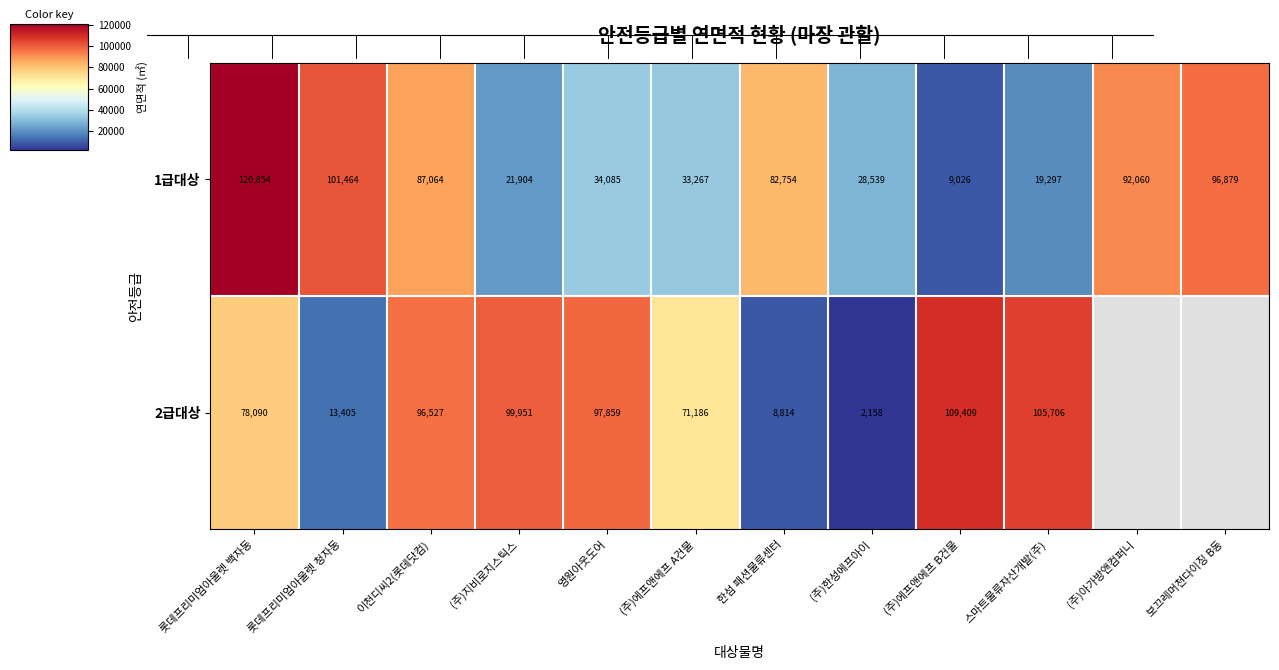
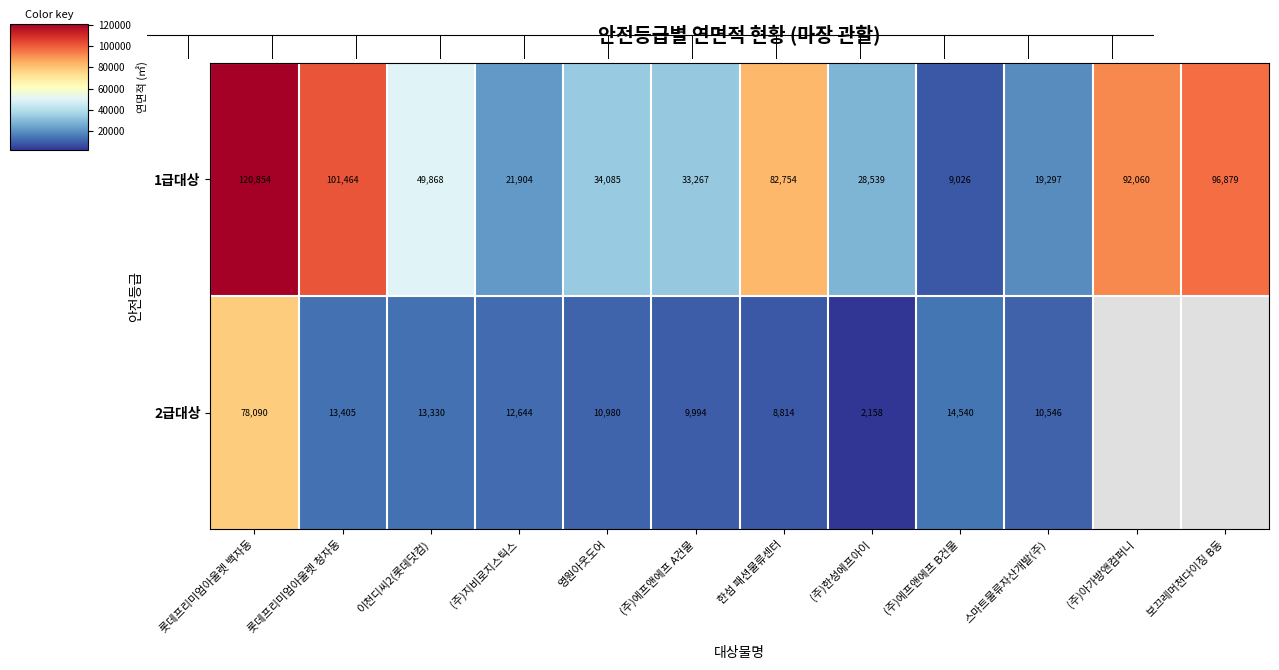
  {
    "안전등급별 연면적 현황 (마장 관할)": {
      "1급대상": {
        "롯데프리미엄아울렛 백자동": "120,854",
        "롯데프리미엄아울렛 청자동": "101,464",
-       "이천디씨2(롯데닷컴)": "87,064",
+       "이천디씨2(롯데닷컴)": "49,868",
        "(주)지비로지스틱스": "21,904",
        "영원아웃도어": "34,085",
        "(주)에프앤에프 A건물": "33,267",
        "한섬 패션물류센터": "82,754",
        "(주)한성에프아이": "28,539",
        "(주)에프앤에프 B건물": "9,026",
        "스마트물류자산개발(주)": "19,297",
        "(주)아가방앤컴퍼니": "92,060",
        "보끄레머천다이징 B동": "96,879"
      },
      "2급대상": {
        "롯데프리미엄아울렛 백자동": "78,090",
        "롯데프리미엄아울렛 청자동": "13,405",
-       "이천디씨2(롯데닷컴)": "96,527",
-       "(주)지비로지스틱스": "99,951",
-       "영원아웃도어": "97,859",
-       "(주)에프앤에프 A건물": "71,186",
+       "이천디씨2(롯데닷컴)": "13,330",
+       "(주)지비로지스틱스": "12,644",
+       "영원아웃도어": "10,980",
+       "(주)에프앤에프 A건물": "9,994",
        "한섬 패션물류센터": "8,814",
        "(주)한성에프아이": "2,158",
-       "(주)에프앤에프 B건물": "109,409",
-       "스마트물류자산개발(주)": "105,706"
+       "(주)에프앤에프 B건물": "14,540",
+       "스마트물류자산개발(주)": "10,546"
      }
    }
  }
